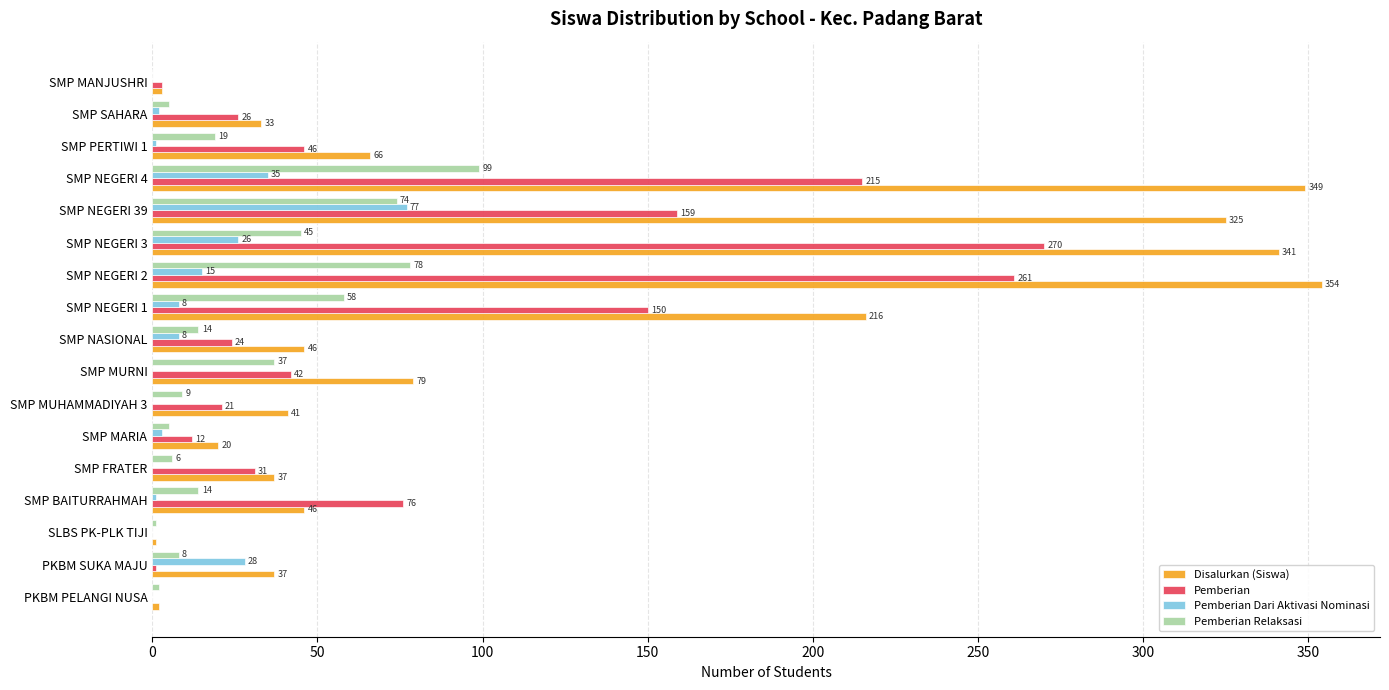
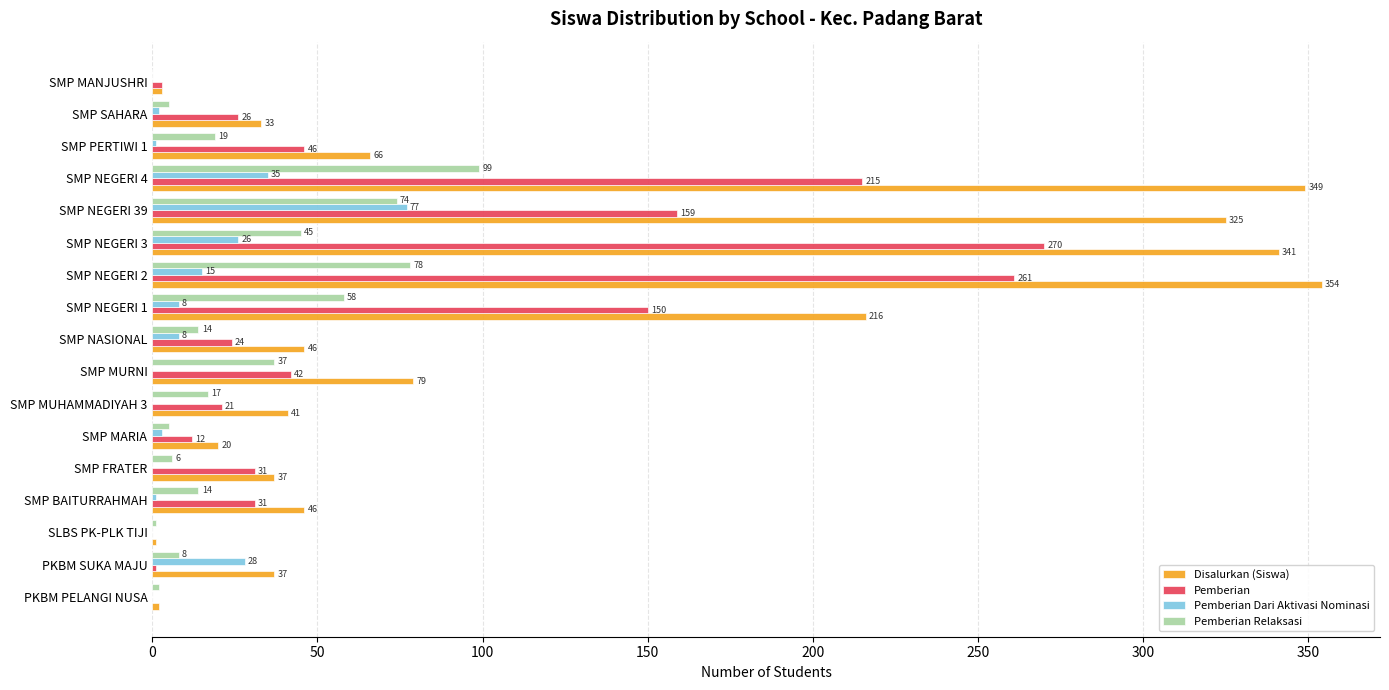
  {
    "Disalurkan (Siswa)": {
      "SMP SAHARA": 33,
      "SMP PERTIWI 1": 66,
      "SMP NEGERI 4": 349,
      "SMP NEGERI 39": 325,
      "SMP NEGERI 3": 341,
      "SMP NEGERI 2": 354,
      "SMP NEGERI 1": 216,
      "SMP NASIONAL": 46,
      "SMP MURNI": 79,
      "SMP MUHAMMADIYAH 3": 41,
      "SMP MARIA": 20,
      "SMP FRATER": 37,
      "SMP BAITURRAHMAH": 46,
      "PKBM SUKA MAJU": 37
    },
    "Pemberian": {
      "SMP SAHARA": 26,
      "SMP PERTIWI 1": 46,
      "SMP NEGERI 4": 215,
      "SMP NEGERI 39": 159,
      "SMP NEGERI 3": 270,
      "SMP NEGERI 2": 261,
      "SMP NEGERI 1": 150,
      "SMP NASIONAL": 24,
      "SMP MURNI": 42,
      "SMP MUHAMMADIYAH 3": 21,
      "SMP MARIA": 12,
      "SMP FRATER": 31,
-     "SMP BAITURRAHMAH": 76
+     "SMP BAITURRAHMAH": 31
    },
    "Pemberian Dari Aktivasi Nominasi": {
      "SMP NEGERI 4": 35,
      "SMP NEGERI 39": 77,
      "SMP NEGERI 3": 26,
      "SMP NEGERI 2": 15,
      "SMP NEGERI 1": 8,
      "SMP NASIONAL": 8,
      "PKBM SUKA MAJU": 28
    },
    "Pemberian Relaksasi": {
      "SMP PERTIWI 1": 19,
      "SMP NEGERI 4": 99,
      "SMP NEGERI 39": 74,
      "SMP NEGERI 3": 45,
      "SMP NEGERI 2": 78,
      "SMP NEGERI 1": 58,
      "SMP NASIONAL": 14,
      "SMP MURNI": 37,
-     "SMP MUHAMMADIYAH 3": 9,
+     "SMP MUHAMMADIYAH 3": 17,
      "SMP FRATER": 6,
      "SMP BAITURRAHMAH": 14,
      "PKBM SUKA MAJU": 8
    }
  }
